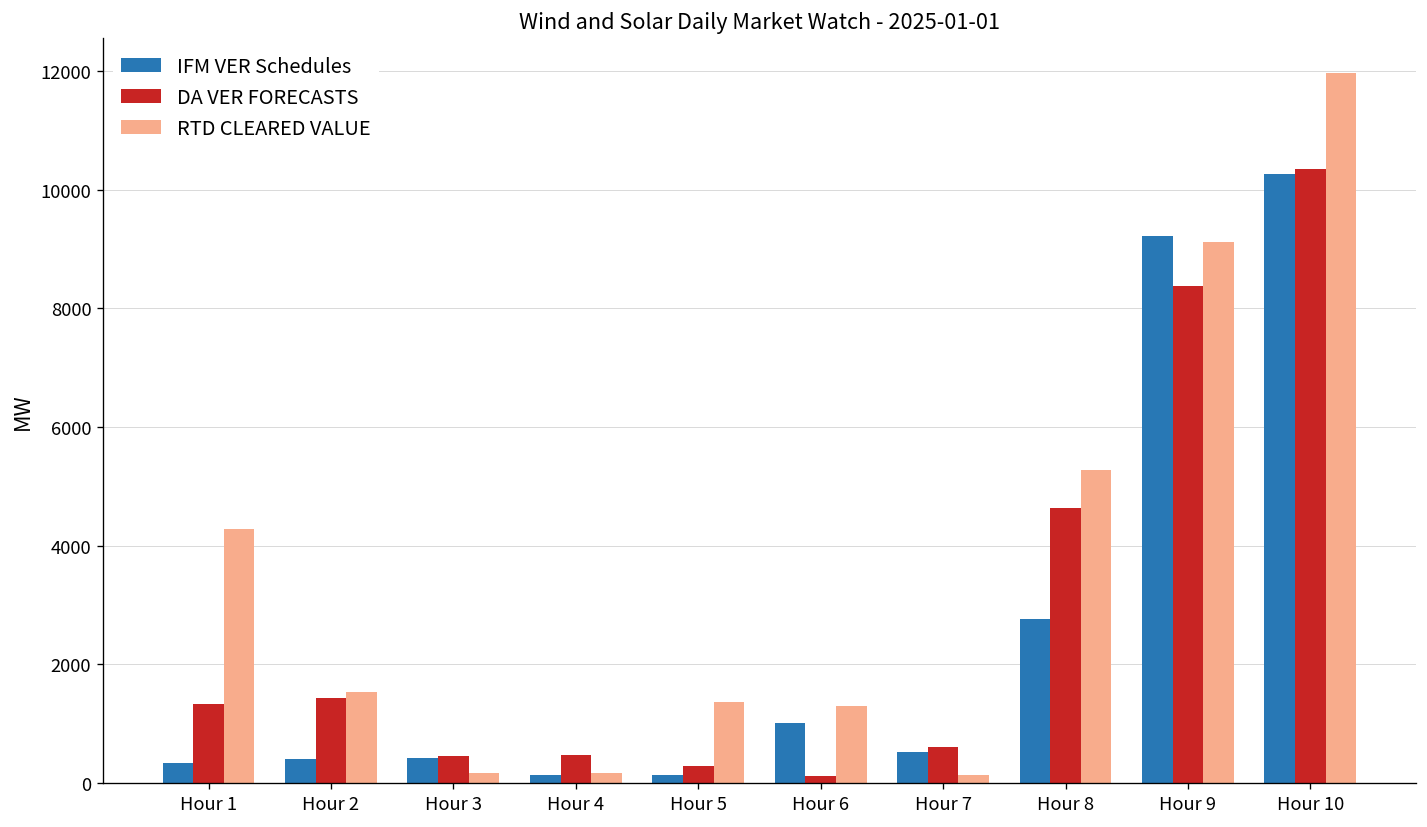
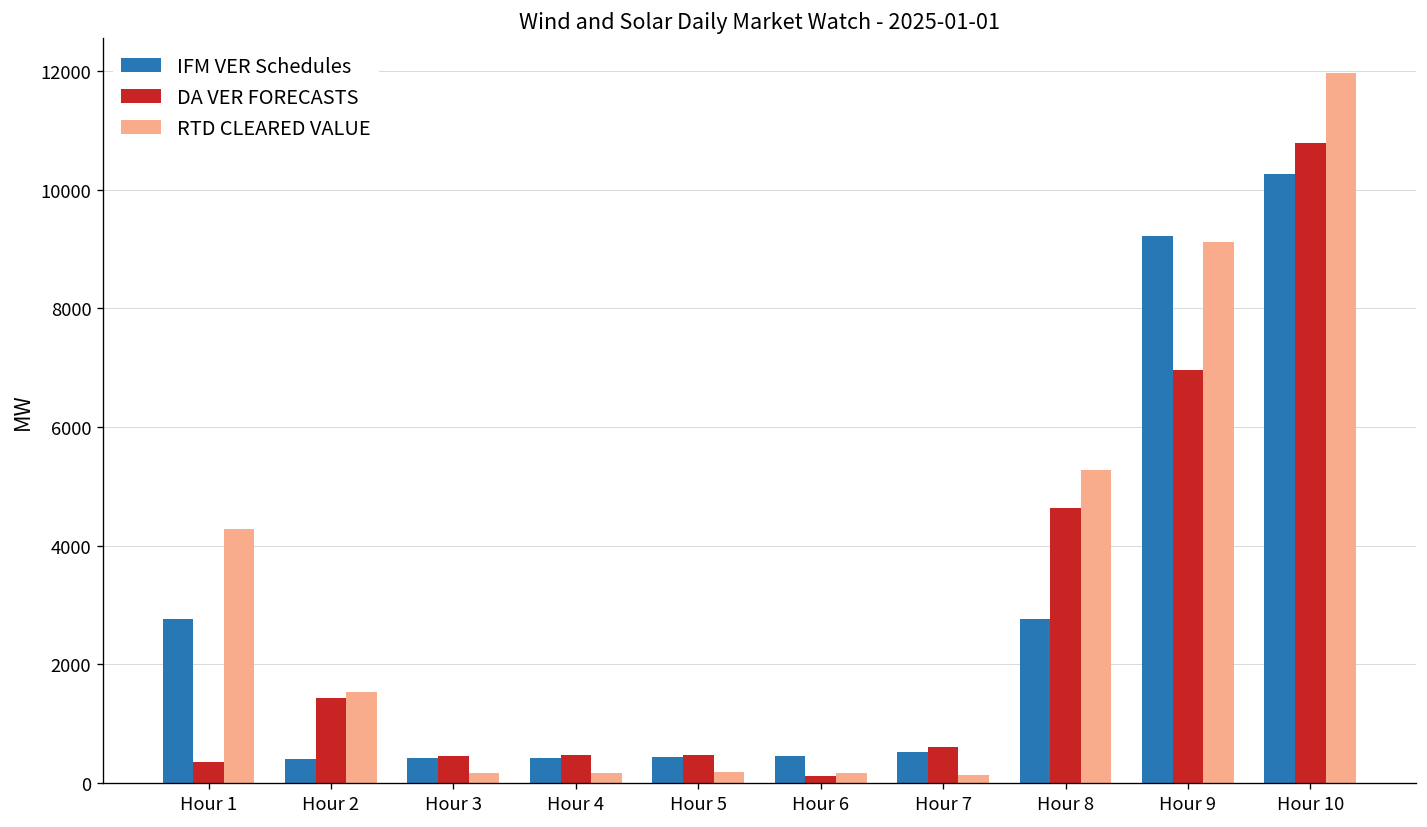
  {
    "IFM VER Schedules": {
-     "Hour 1": 300,
+     "Hour 1": 2800,
      "Hour 2": 400,
      "Hour 3": 400,
-     "Hour 4": 100,
-     "Hour 5": 100,
-     "Hour 6": 1000,
+     "Hour 4": 400,
+     "Hour 5": 400,
+     "Hour 6": 400,
      "Hour 7": 500,
      "Hour 8": 2800,
      "Hour 9": 9200,
      "Hour 10": 10300
    },
    "DA VER FORECASTS": {
-     "Hour 1": 1300,
+     "Hour 1": 400,
      "Hour 2": 1400,
      "Hour 3": 500,
      "Hour 4": 500,
-     "Hour 5": 300,
+     "Hour 5": 500,
      "Hour 6": 100,
      "Hour 7": 600,
      "Hour 8": 4600,
-     "Hour 9": 8400,
-     "Hour 10": 10400
+     "Hour 9": 7000,
+     "Hour 10": 10800
    },
    "RTD CLEARED VALUE": {
      "Hour 1": 4300,
      "Hour 2": 1500,
      "Hour 3": 200,
      "Hour 4": 200,
-     "Hour 5": 1400,
-     "Hour 6": 1300,
+     "Hour 5": 200,
+     "Hour 6": 200,
      "Hour 7": 100,
      "Hour 8": 5300,
      "Hour 9": 9100,
      "Hour 10": 12000
    }
  }
